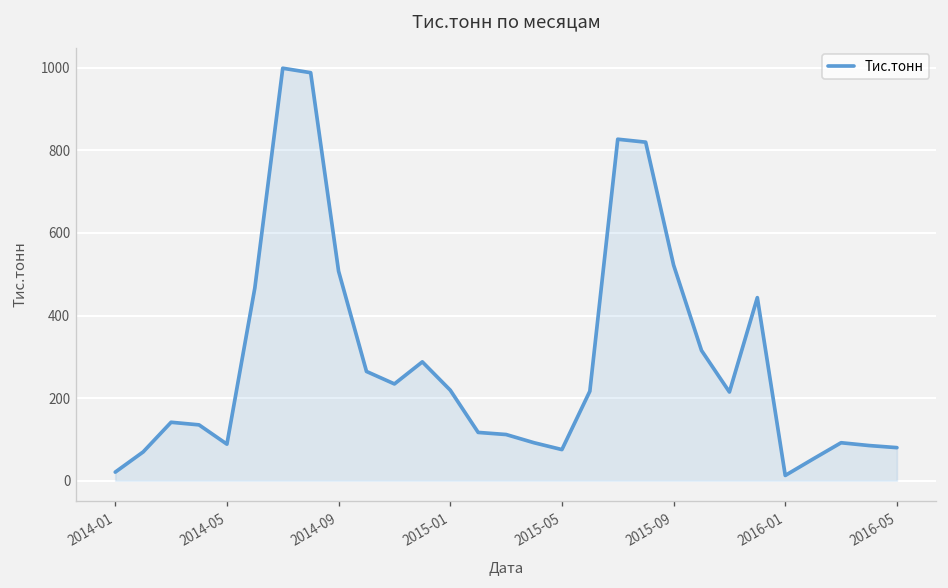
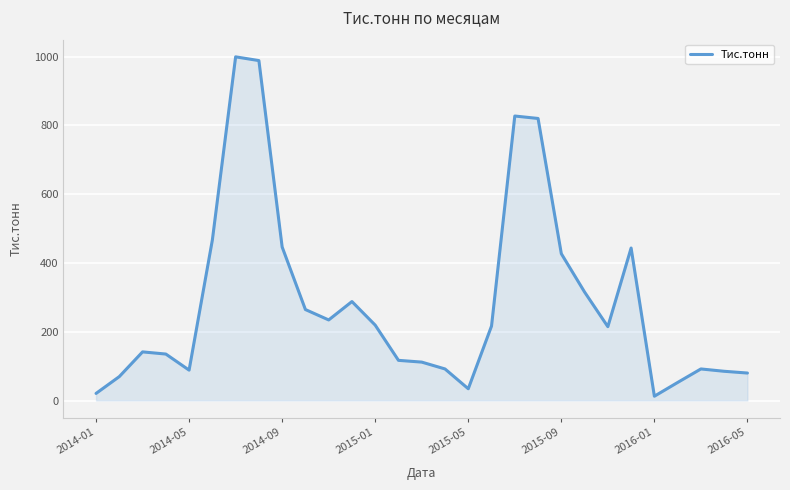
  {
    "2014-01": 20,
    "2014-05": 90,
-   "2014-09": 510,
+   "2014-09": 450,
    "2015-01": 220,
-   "2015-05": 80,
-   "2015-09": 520,
+   "2015-05": 30,
+   "2015-09": 430,
    "2016-01": 10,
    "2016-05": 80
  }
